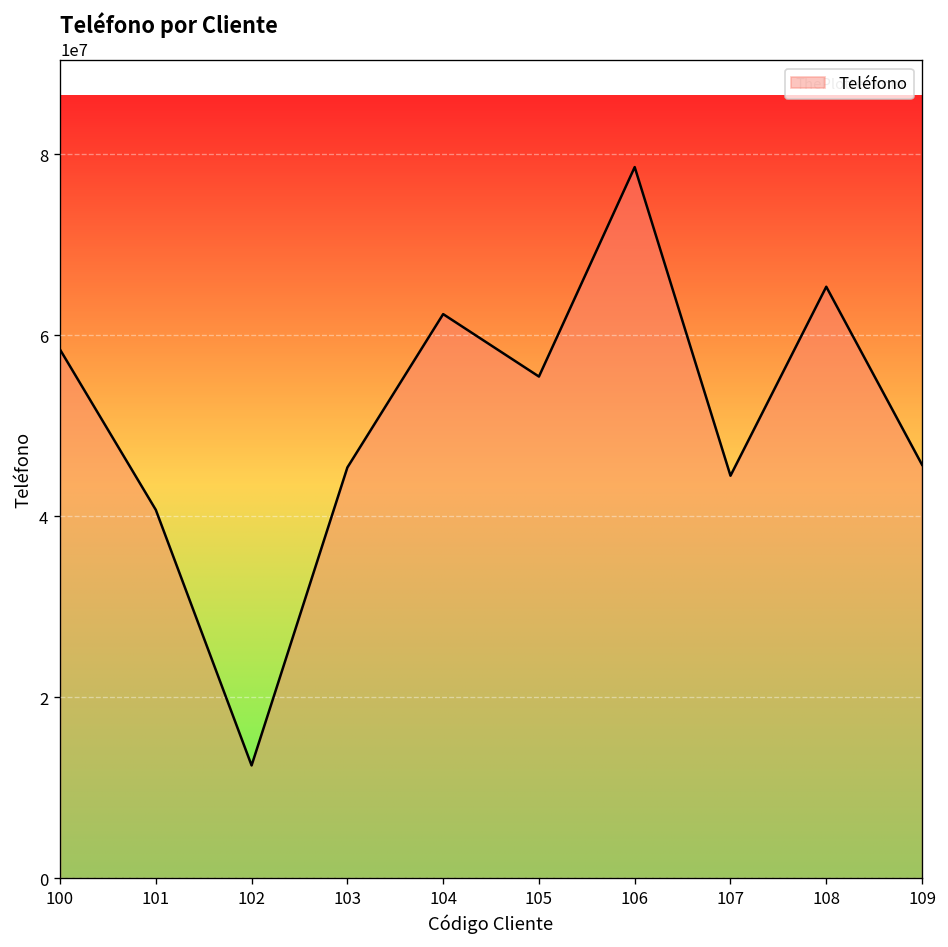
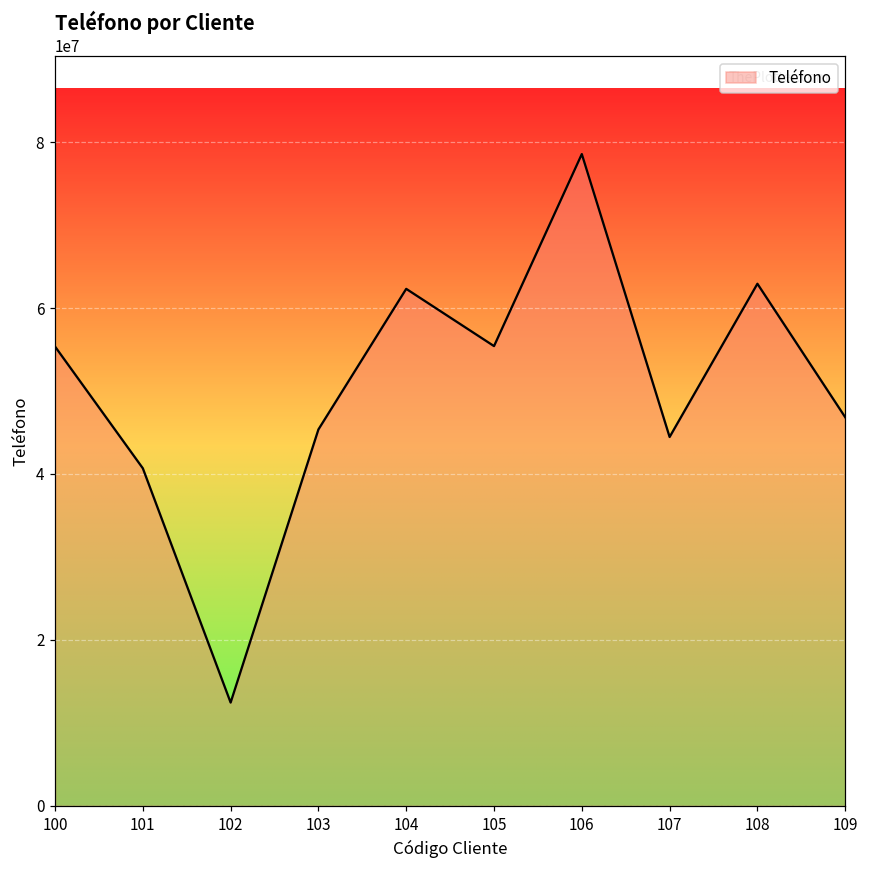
  {
-   "100": 58000000,
+   "100": 55000000,
    "101": 41000000,
    "102": 12000000,
    "103": 45000000,
    "104": 62000000,
    "105": 55000000,
    "106": 79000000,
    "107": 44000000,
-   "108": 65000000,
-   "109": 46000000
+   "108": 63000000,
+   "109": 47000000
  }
